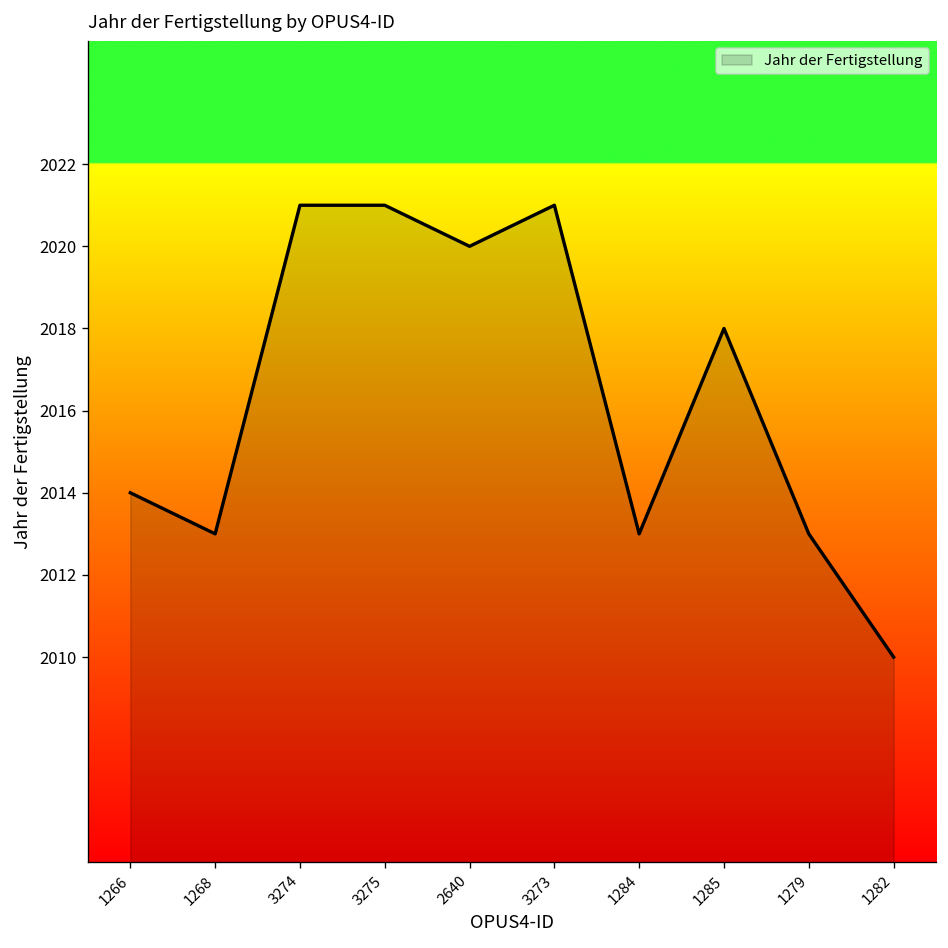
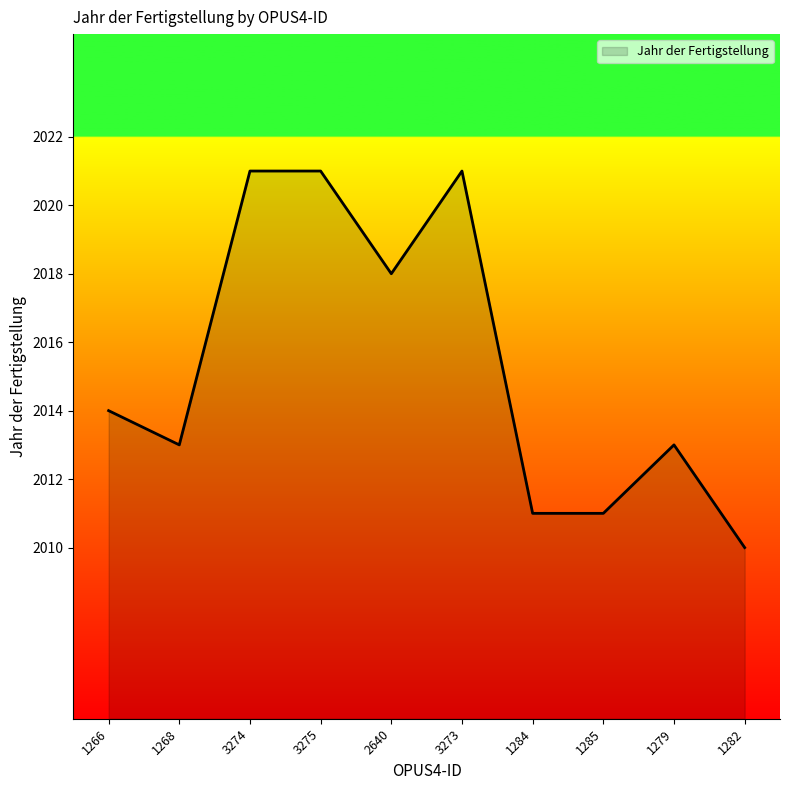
  {
    "1266": 2014,
    "1268": 2013,
    "3274": 2021,
    "3275": 2021,
-   "2640": 2020,
+   "2640": 2018,
    "3273": 2021,
-   "1284": 2013,
-   "1285": 2018,
+   "1284": 2011,
+   "1285": 2011,
    "1279": 2013,
    "1282": 2010
  }
